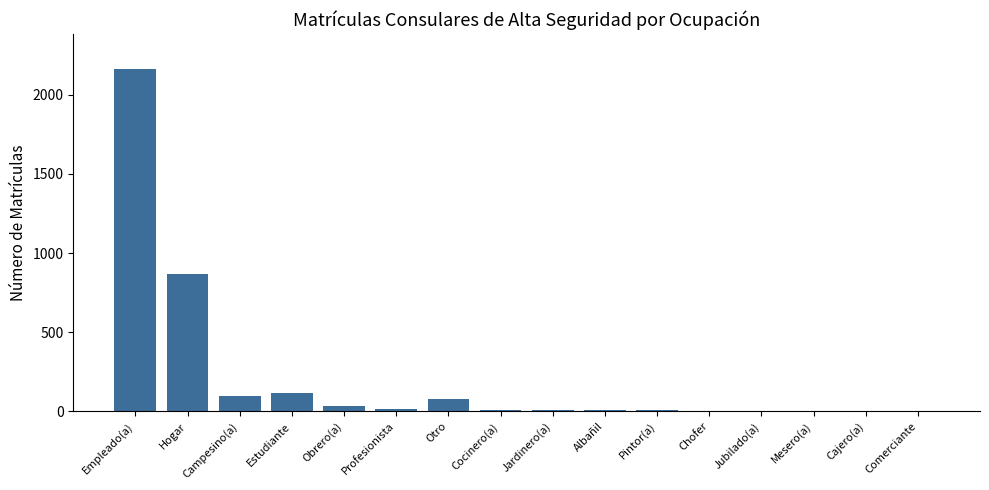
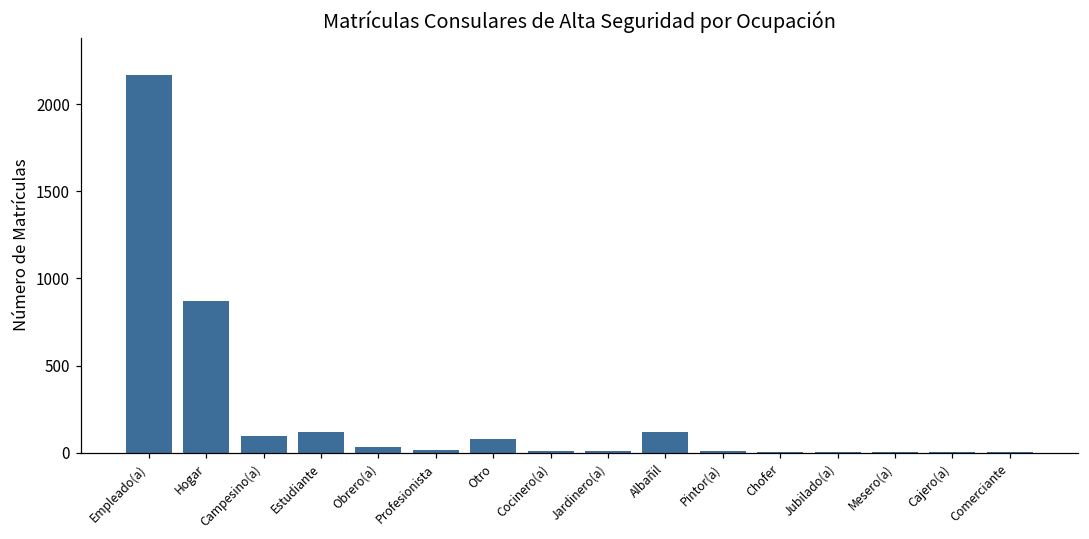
  {
    "Empleado(a)": 2170,
    "Hogar": 870,
    "Campesino(a)": 100,
    "Estudiante": 120,
    "Obrero(a)": 30,
    "Profesionista": 20,
    "Otro": 80,
-   "Albañil": 10
+   "Albañil": 120
  }
